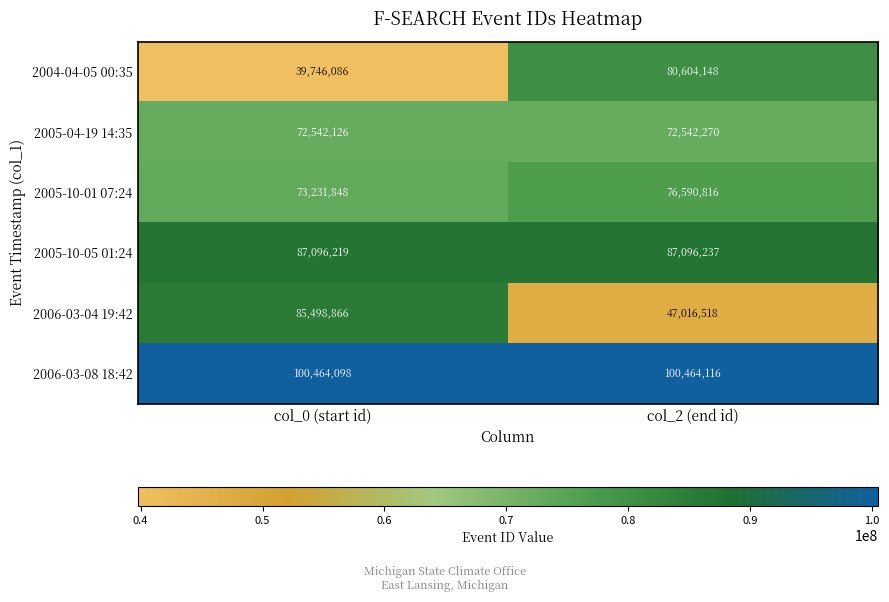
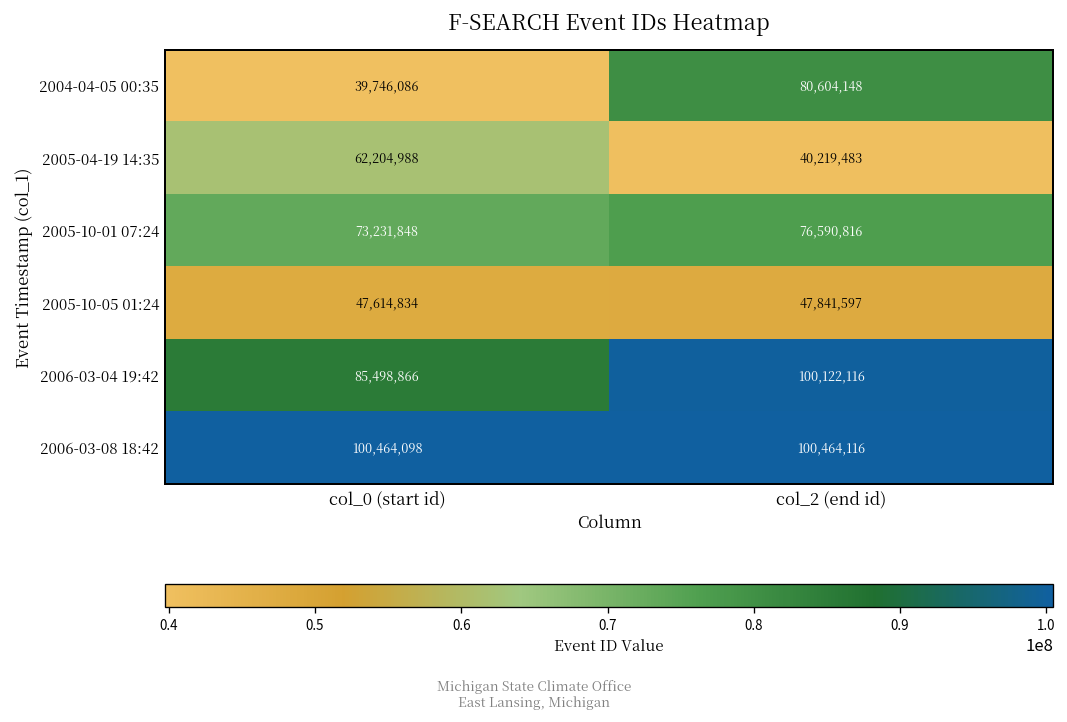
  {
    "2004-04-05 00:35": {
      "col_0 (start id)": "39,746,086",
      "col_2 (end id)": "80,604,148"
    },
    "2005-04-19 14:35": {
-     "col_0 (start id)": "72,542,126",
-     "col_2 (end id)": "72,542,270"
+     "col_0 (start id)": "62,204,988",
+     "col_2 (end id)": "40,219,483"
    },
    "2005-10-01 07:24": {
      "col_0 (start id)": "73,231,848",
      "col_2 (end id)": "76,590,816"
    },
    "2005-10-05 01:24": {
-     "col_0 (start id)": "87,096,219",
-     "col_2 (end id)": "87,096,237"
+     "col_0 (start id)": "47,614,834",
+     "col_2 (end id)": "47,841,597"
    },
    "2006-03-04 19:42": {
      "col_0 (start id)": "85,498,866",
-     "col_2 (end id)": "47,016,518"
+     "col_2 (end id)": "100,122,116"
    },
    "2006-03-08 18:42": {
      "col_0 (start id)": "100,464,098",
      "col_2 (end id)": "100,464,116"
    }
  }
